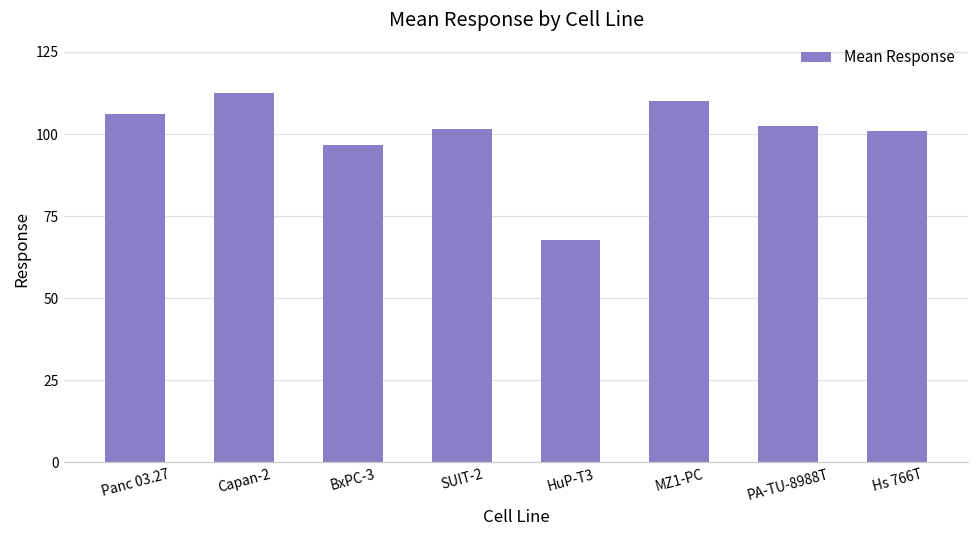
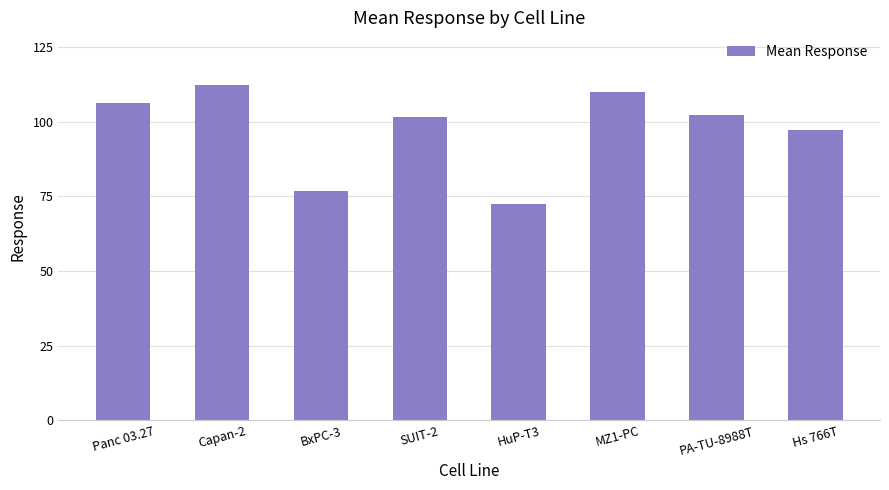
  {
    "Panc 03.27": 106,
    "Capan-2": 112,
-   "BxPC-3": 97,
+   "BxPC-3": 77,
    "SUIT-2": 102,
-   "HuP-T3": 68,
+   "HuP-T3": 73,
    "MZ1-PC": 110,
    "PA-TU-8988T": 102,
-   "Hs 766T": 101
+   "Hs 766T": 97
  }
